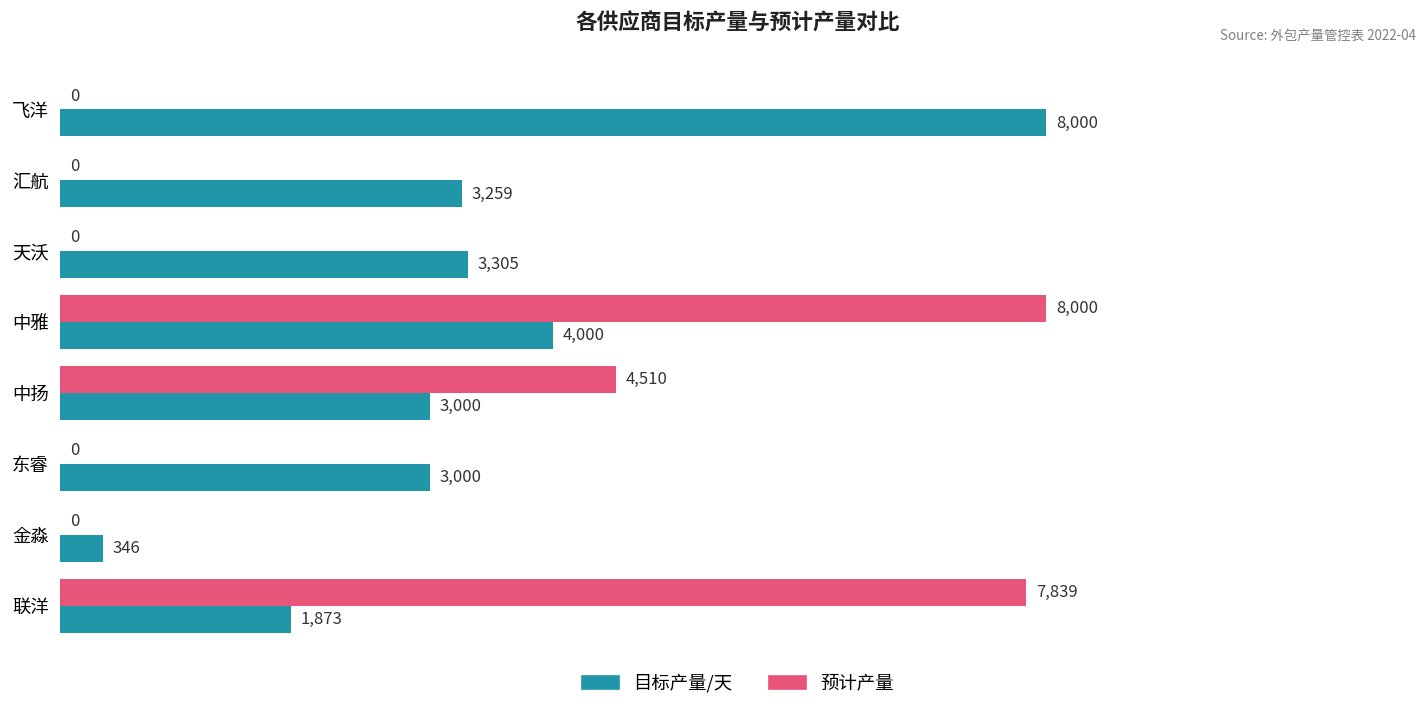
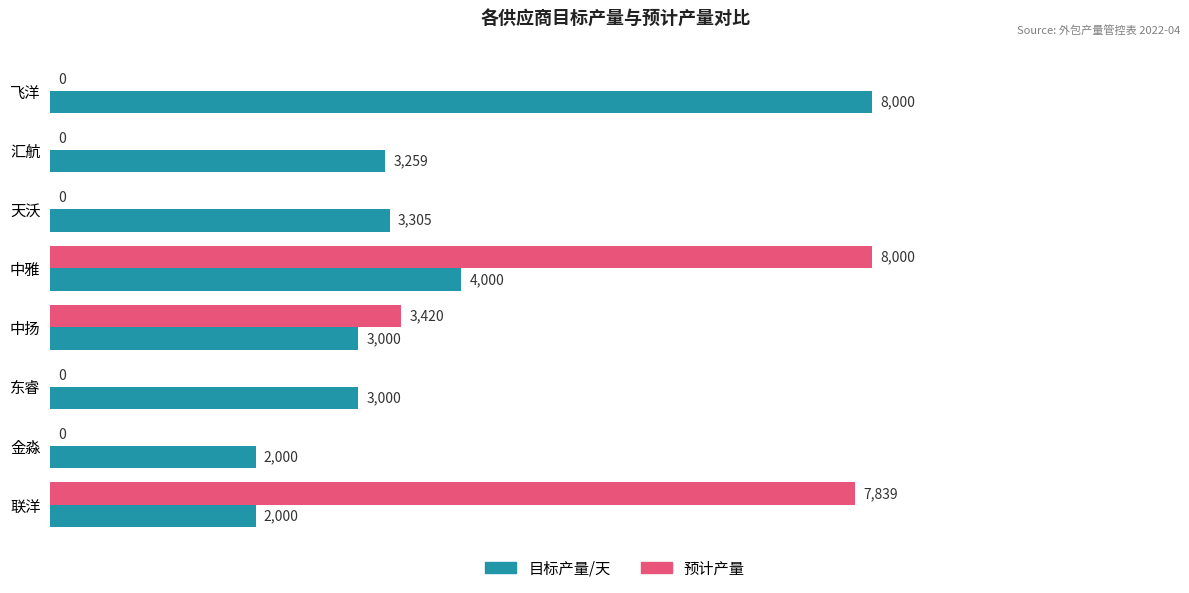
  {
    "目标产量/天": {
      "飞洋": "8,000",
      "汇航": "3,259",
      "天沃": "3,305",
      "中雅": "4,000",
      "中扬": "3,000",
      "东睿": "3,000",
-     "金淼": "346",
-     "联洋": "1,873"
+     "金淼": "2,000",
+     "联洋": "2,000"
    },
    "预计产量": {
      "飞洋": "0",
      "汇航": "0",
      "天沃": "0",
      "中雅": "8,000",
-     "中扬": "4,510",
+     "中扬": "3,420",
      "东睿": "0",
      "金淼": "0",
      "联洋": "7,839"
    }
  }
